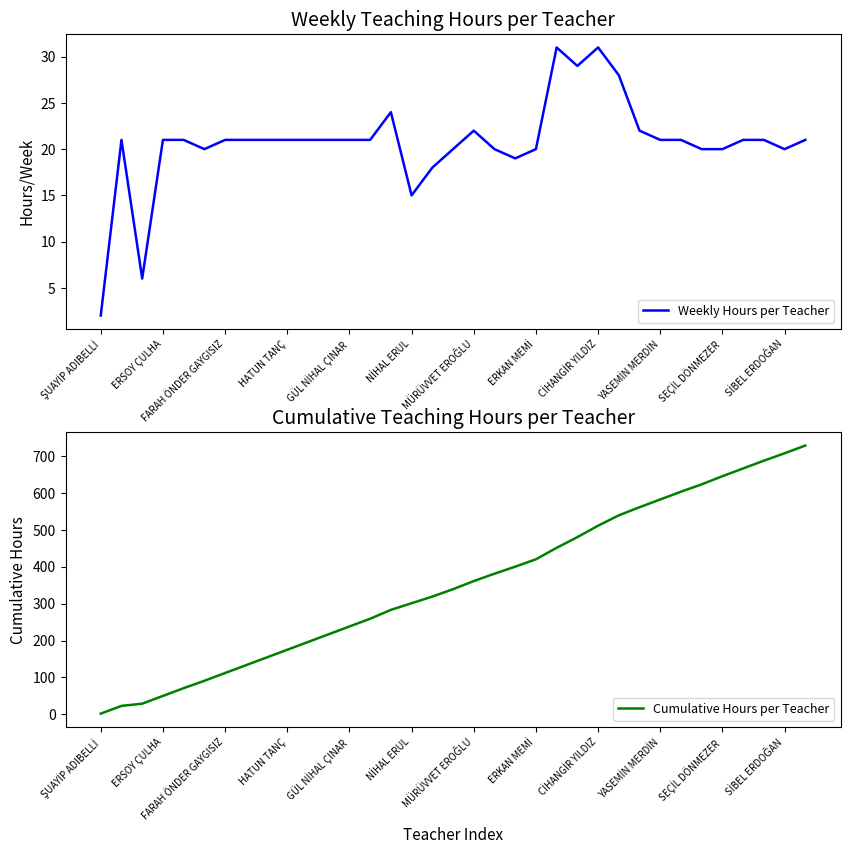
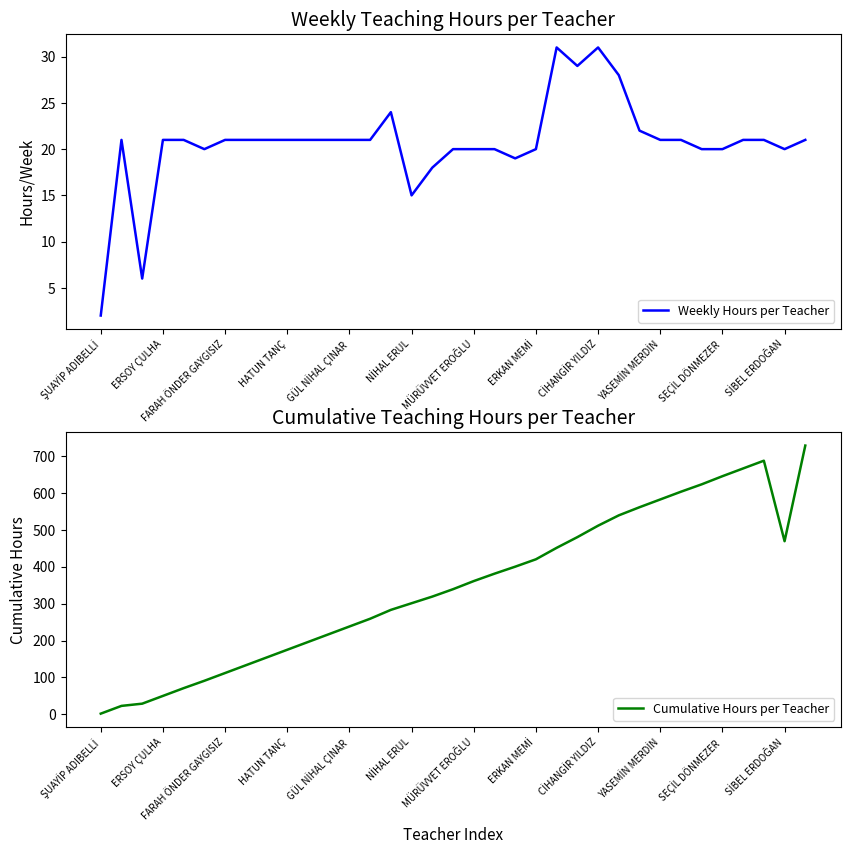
  {
    "Weekly Teaching Hours per Teacher": {
      "ŞUAYİP ADIBELLİ": 2,
      "ERSOY ÇULHA": 21,
      "FARAH ÖNDER GAYGISIZ": 21,
      "HATUN TANÇ": 21,
      "GÜL NİHAL ÇINAR": 21,
      "NİHAL ERUL": 15,
-     "MÜRÜVVET EROĞLU": 22,
+     "MÜRÜVVET EROĞLU": 20,
      "ERKAN MEMİ": 20,
      "CİHANGİR YILDIZ": 31,
      "YASEMİN MERDİN": 21,
      "SEÇİL DÖNMEZER": 20,
      "SİBEL ERDOĞAN": 20
    },
    "Cumulative Teaching Hours per Teacher": {
      "ŞUAYİP ADIBELLİ": 0,
      "ERSOY ÇULHA": 50,
      "FARAH ÖNDER GAYGISIZ": 110,
      "HATUN TANÇ": 180,
      "GÜL NİHAL ÇINAR": 240,
      "NİHAL ERUL": 300,
      "MÜRÜVVET EROĞLU": 360,
      "ERKAN MEMİ": 420,
      "CİHANGİR YILDIZ": 510,
      "YASEMİN MERDİN": 580,
      "SEÇİL DÖNMEZER": 650,
-     "SİBEL ERDOĞAN": 710
+     "SİBEL ERDOĞAN": 470
    }
  }
